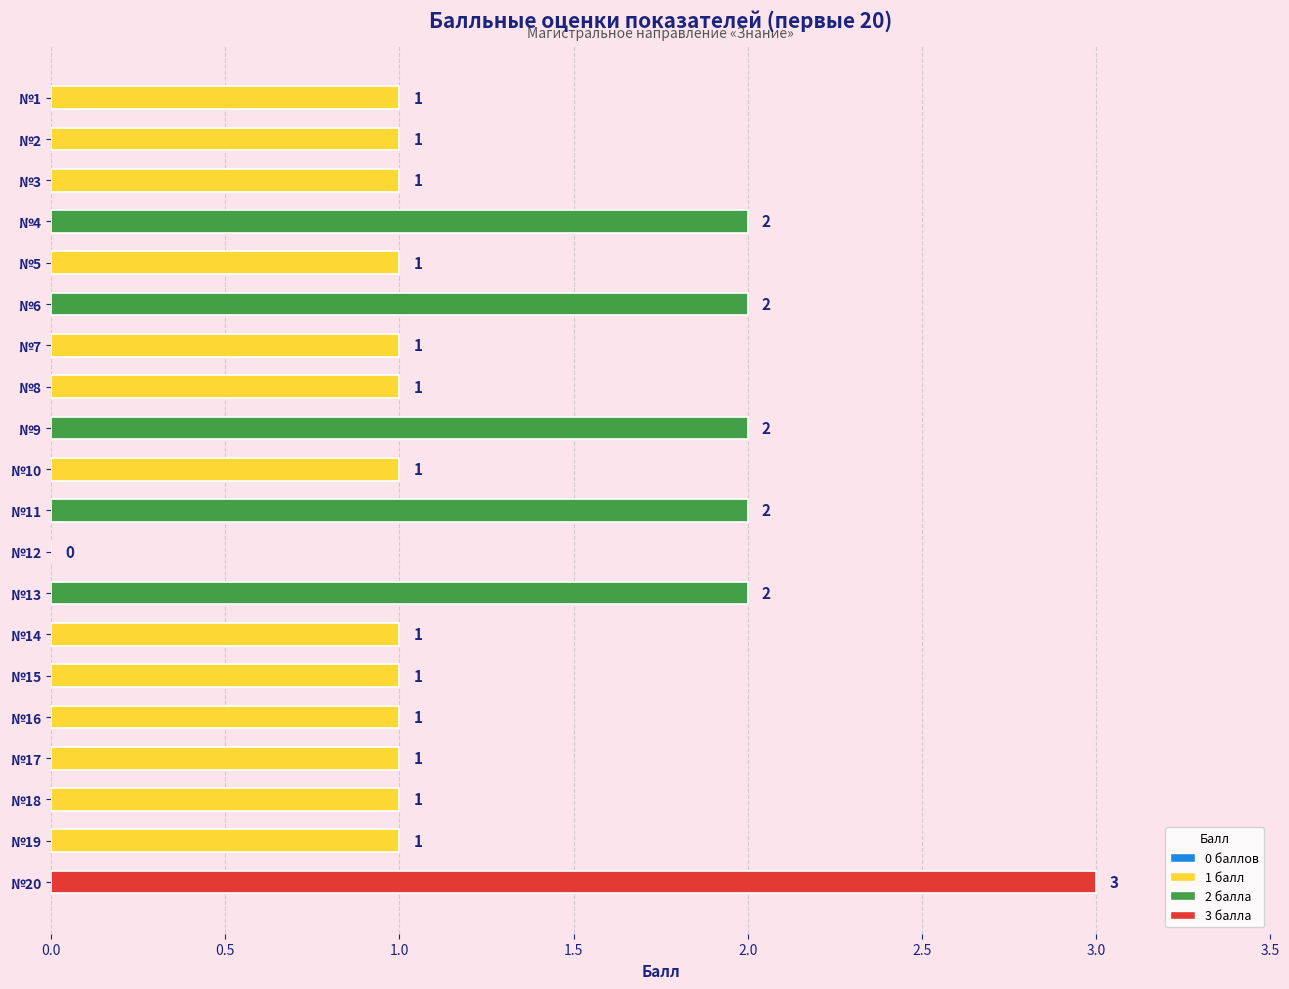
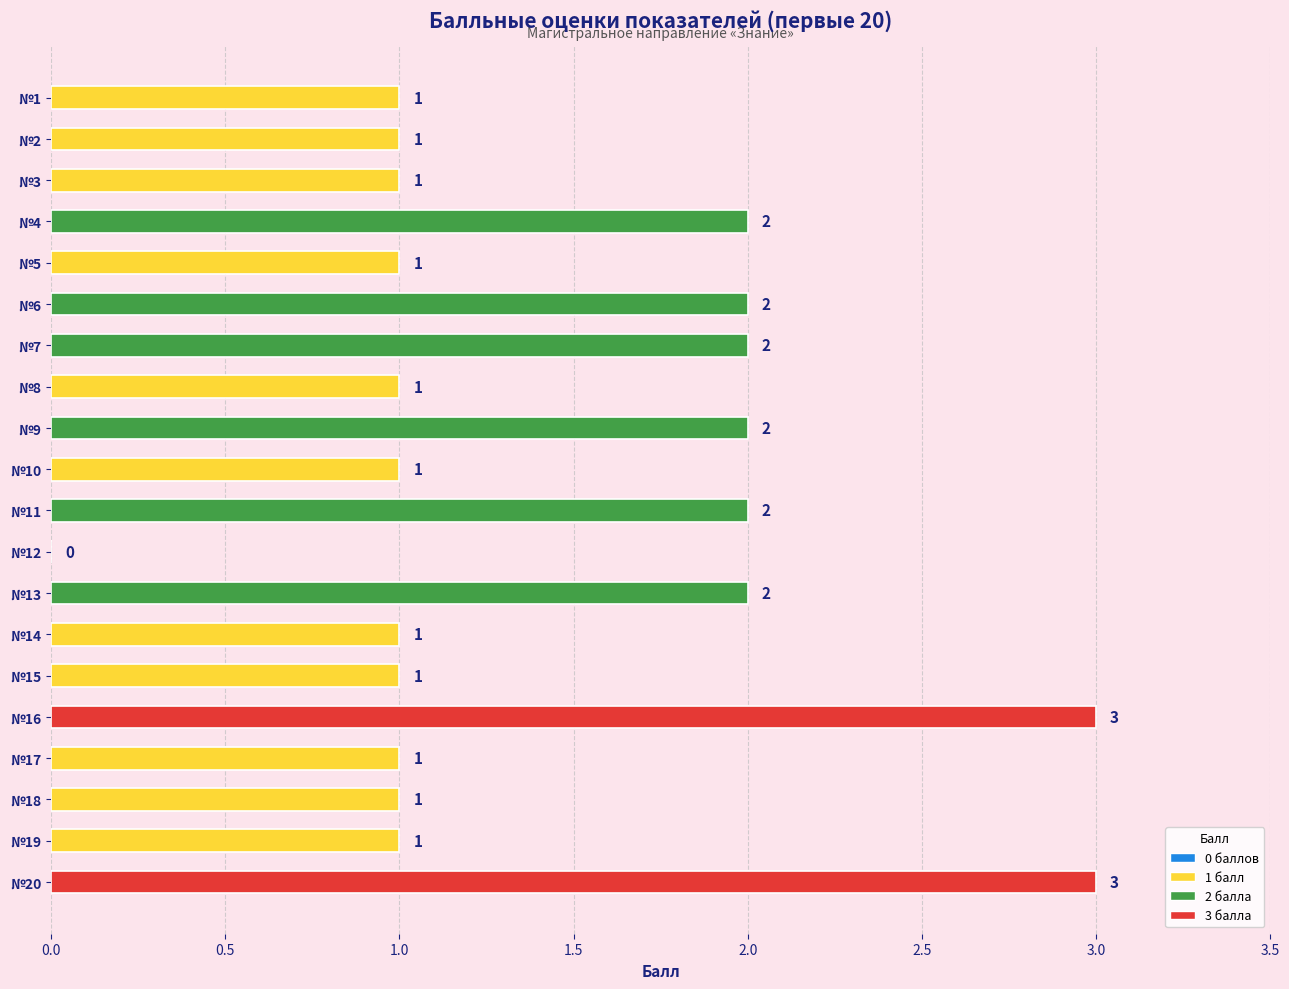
  {
    "№1": 1,
    "№2": 1,
    "№3": 1,
    "№4": 2,
    "№5": 1,
    "№6": 2,
-   "№7": 1,
+   "№7": 2,
    "№8": 1,
    "№9": 2,
    "№10": 1,
    "№11": 2,
    "№12": 0,
    "№13": 2,
    "№14": 1,
    "№15": 1,
-   "№16": 1,
+   "№16": 3,
    "№17": 1,
    "№18": 1,
    "№19": 1,
    "№20": 3
  }
